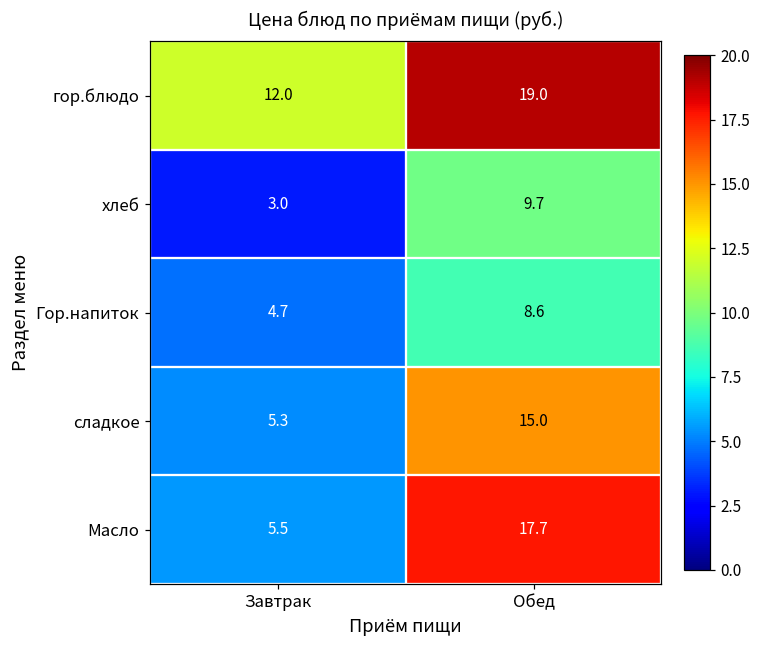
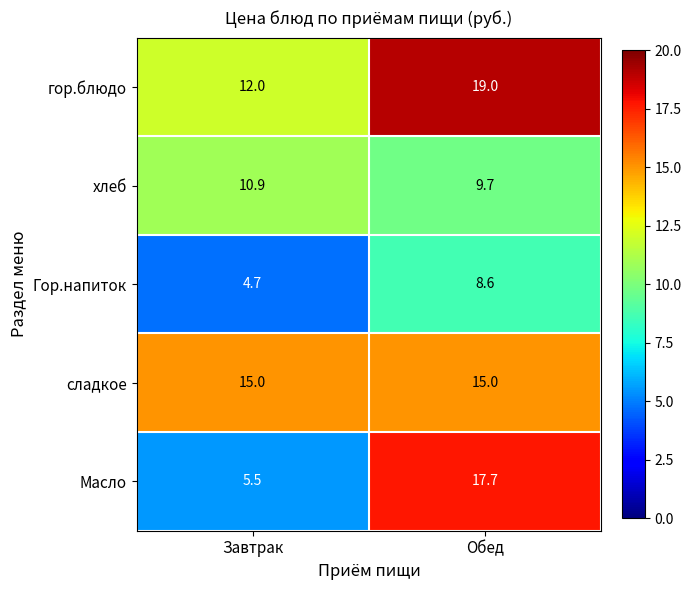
  {
    "гор.блюдо": {
      "Завтрак": 12.0,
      "Обед": 19.0
    },
    "хлеб": {
-     "Завтрак": 3.0,
+     "Завтрак": 10.9,
      "Обед": 9.7
    },
    "Гор.напиток": {
      "Завтрак": 4.7,
      "Обед": 8.6
    },
    "сладкое": {
-     "Завтрак": 5.3,
+     "Завтрак": 15.0,
      "Обед": 15.0
    },
    "Масло": {
      "Завтрак": 5.5,
      "Обед": 17.7
    }
  }
